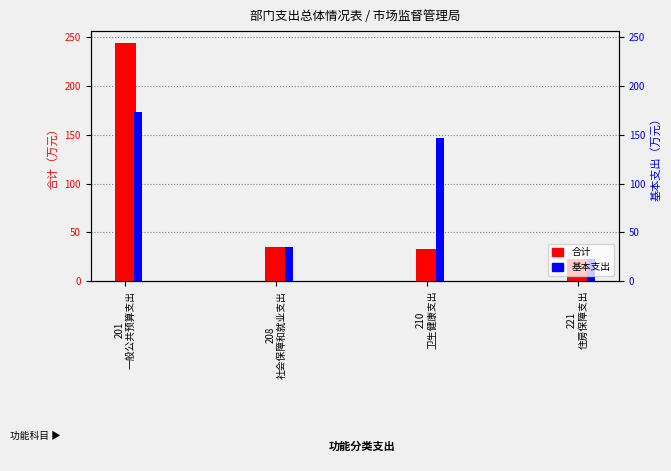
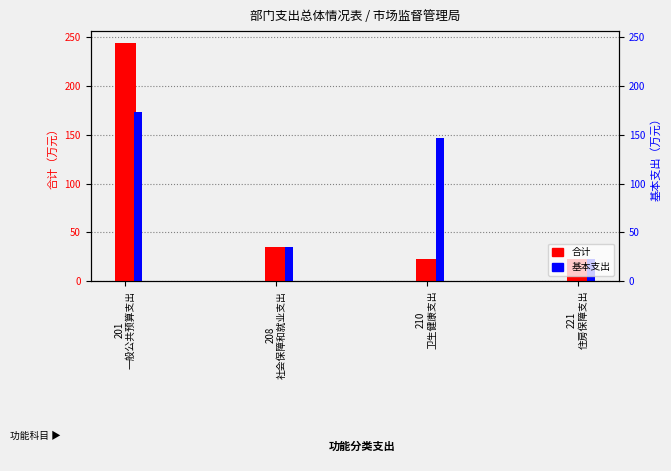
  {
    "合计": {
      "201 一般公共预算支出": 240,
      "208 社会保障和就业支出": 30,
-     "210 卫生健康支出": 30
+     "210 卫生健康支出": 20
    },
    "基本支出": {
      "201 一般公共预算支出": 170,
      "208 社会保障和就业支出": 30,
      "210 卫生健康支出": 150
    }
  }
